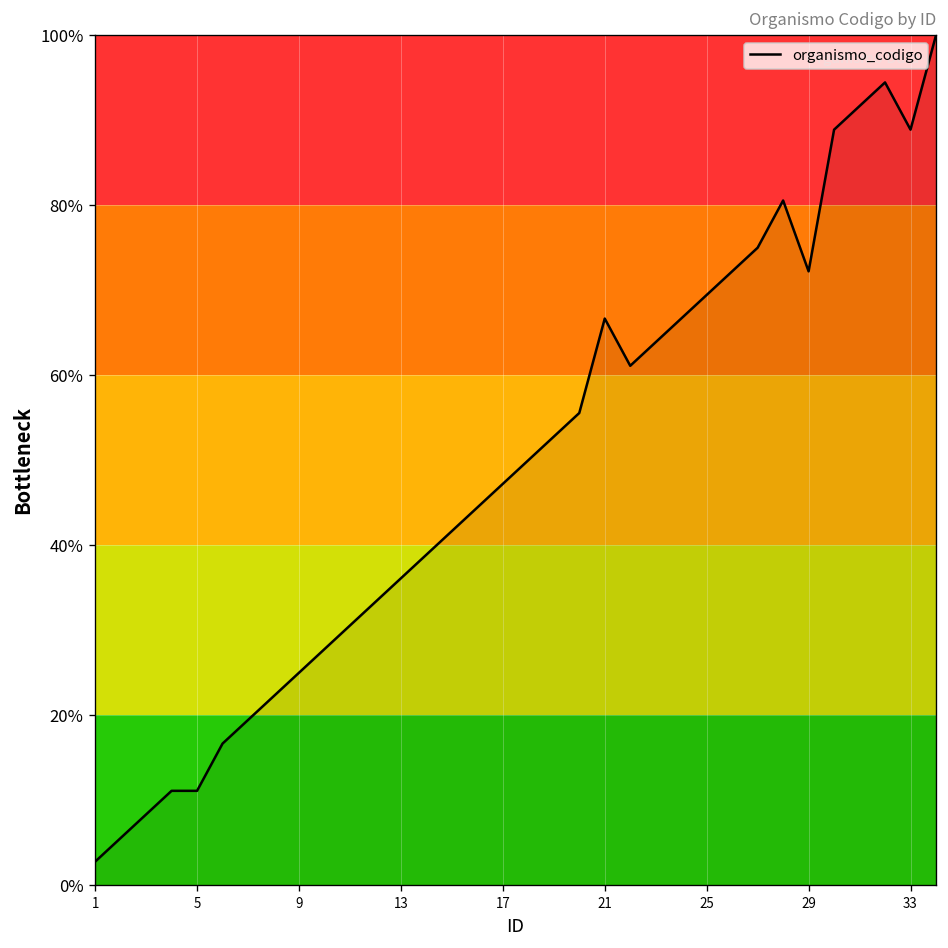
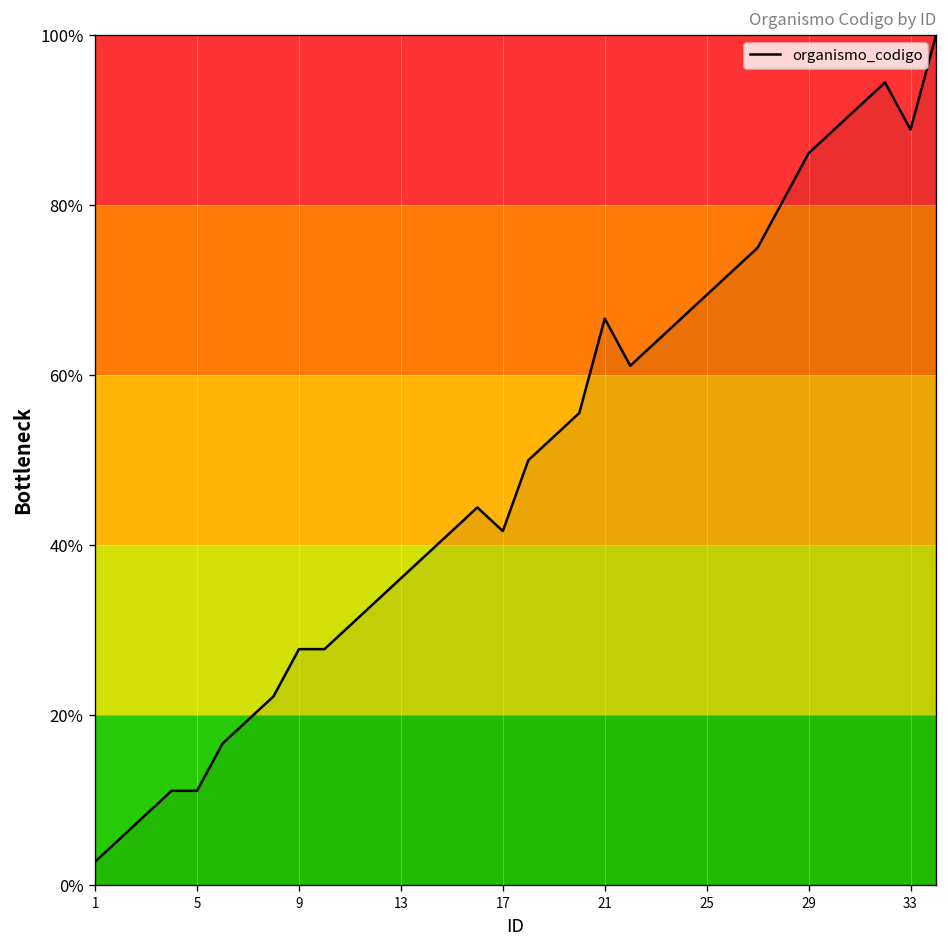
  {
    "1": "3%",
    "5": "11%",
-   "9": "25%",
+   "9": "28%",
    "13": "36%",
-   "17": "47%",
+   "17": "42%",
    "21": "67%",
    "25": "69%",
-   "29": "72%",
+   "29": "86%",
    "33": "89%"
  }
